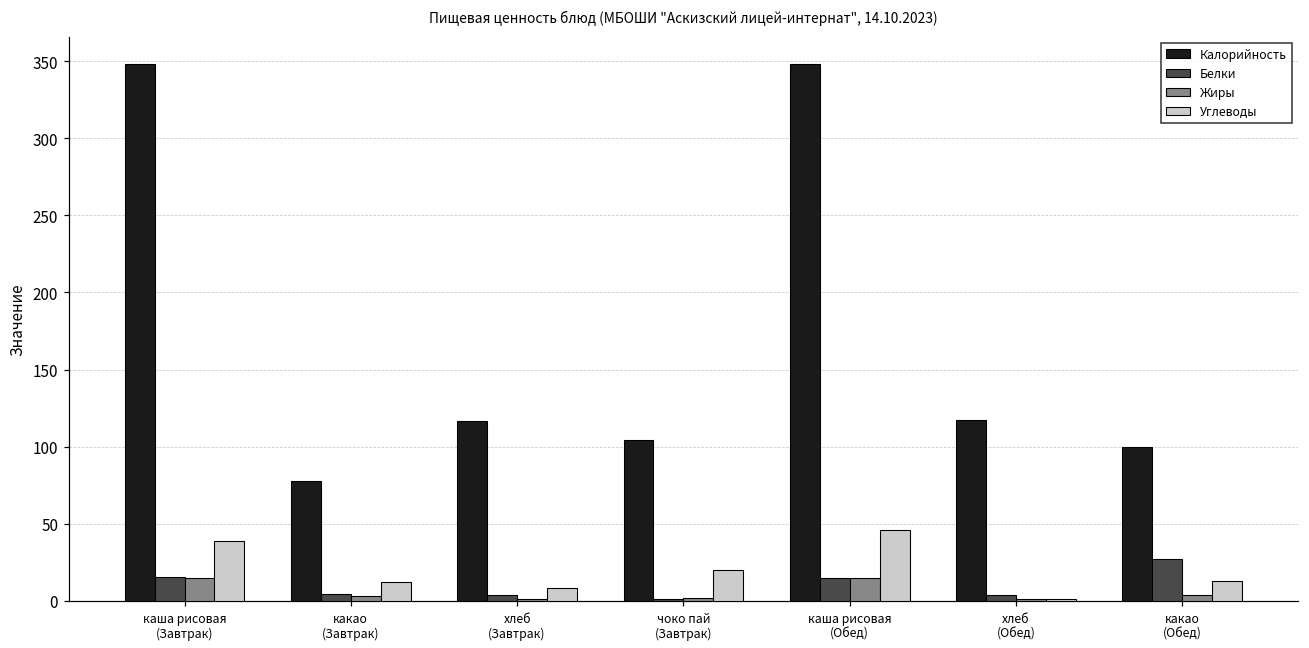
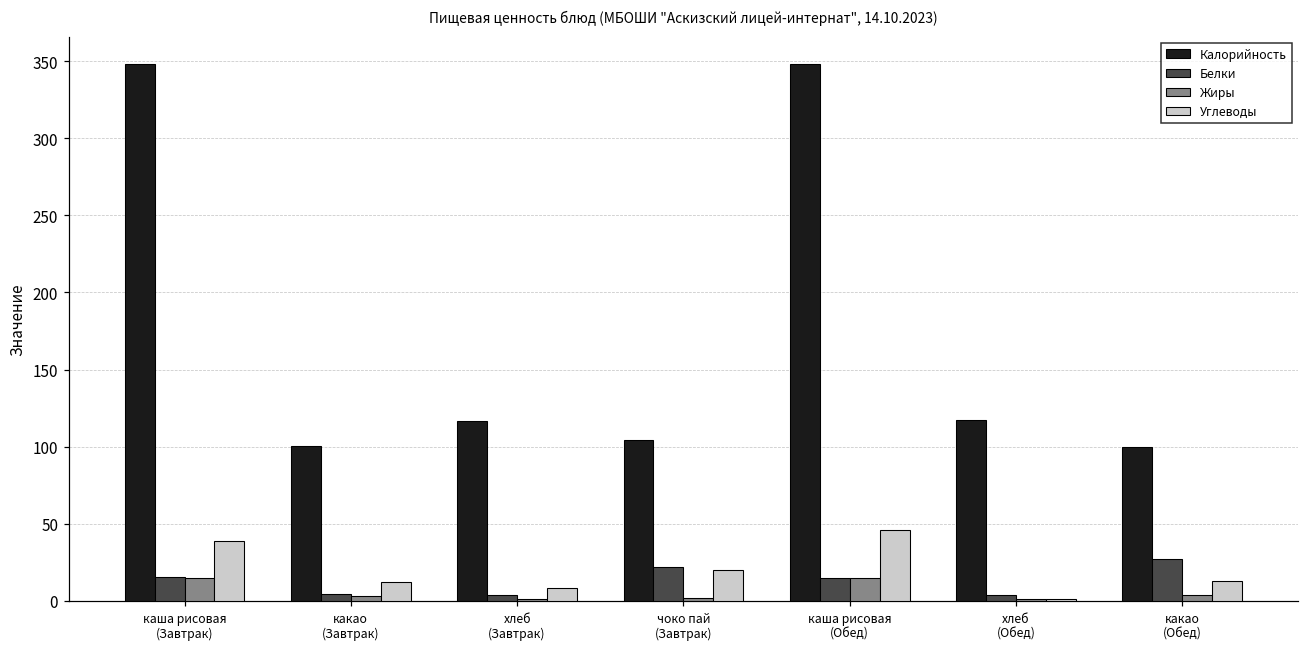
  {
    "Калорийность": {
      "каша рисовая (Завтрак)": 348,
-     "какао (Завтрак)": 78,
+     "какао (Завтрак)": 100,
      "хлеб (Завтрак)": 117,
      "чоко пай (Завтрак)": 104,
      "каша рисовая (Обед)": 348,
      "хлеб (Обед)": 117,
      "какао (Обед)": 100
    },
    "Белки": {
      "каша рисовая (Завтрак)": 15,
      "какао (Завтрак)": 5,
      "хлеб (Завтрак)": 4,
-     "чоко пай (Завтрак)": 1,
+     "чоко пай (Завтрак)": 22,
      "каша рисовая (Обед)": 15,
      "хлеб (Обед)": 4,
      "какао (Обед)": 27
    },
    "Жиры": {
      "каша рисовая (Завтрак)": 15,
      "какао (Завтрак)": 4,
      "чоко пай (Завтрак)": 2,
      "каша рисовая (Обед)": 15,
      "какао (Обед)": 4
    },
    "Углеводы": {
      "каша рисовая (Завтрак)": 39,
      "какао (Завтрак)": 13,
      "хлеб (Завтрак)": 8,
      "чоко пай (Завтрак)": 20,
      "каша рисовая (Обед)": 46,
      "какао (Обед)": 13
    }
  }
